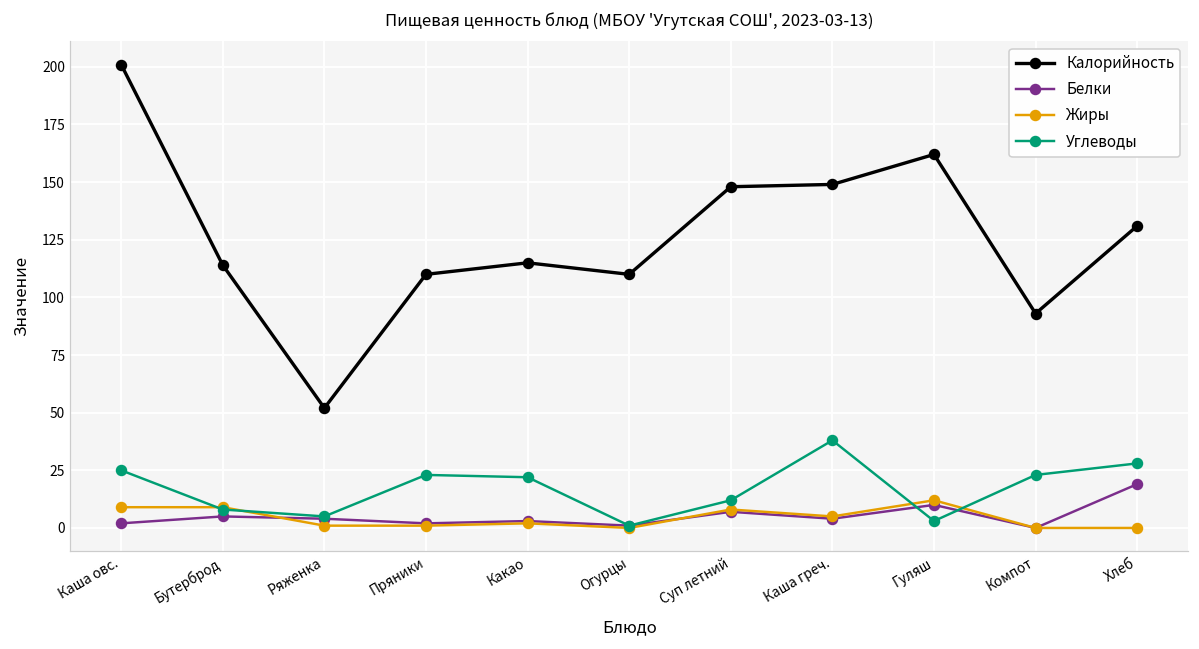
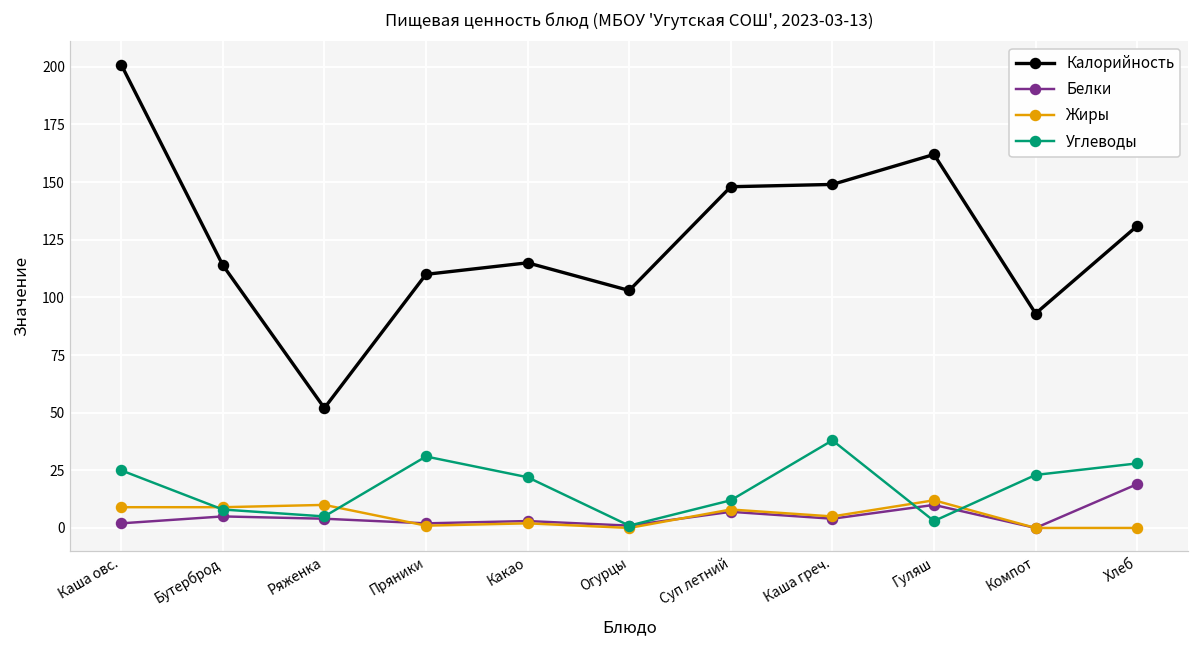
  {
    "Калорийность": {
      "Каша овс.": 201,
      "Бутерброд": 114,
      "Ряженка": 52,
      "Пряники": 110,
      "Какао": 115,
-     "Огурцы": 110,
+     "Огурцы": 103,
      "Суп летний": 148,
      "Каша греч.": 149,
      "Гуляш": 162,
      "Компот": 93,
      "Хлеб": 131
    },
    "Белки": {
      "Каша овс.": 2,
      "Бутерброд": 5,
      "Гуляш": 10,
      "Хлеб": 19
    },
    "Жиры": {
      "Каша овс.": 9,
-     "Ряженка": 1,
+     "Ряженка": 10,
      "Гуляш": 12,
      "Хлеб": 0
    },
    "Углеводы": {
      "Каша овс.": 25,
-     "Пряники": 23,
+     "Пряники": 31,
      "Какао": 22,
      "Суп летний": 12,
      "Каша греч.": 38,
      "Гуляш": 3,
      "Компот": 23,
      "Хлеб": 28
    }
  }
